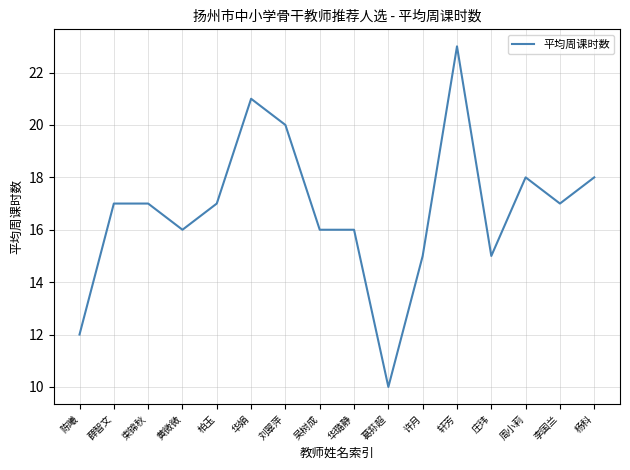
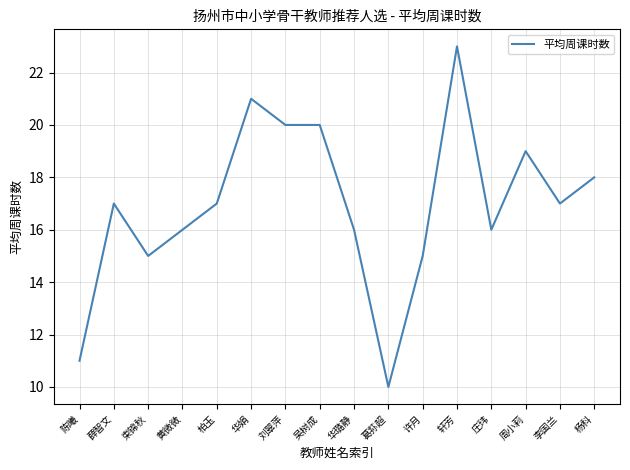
  {
-   "陈曦": 12,
+   "陈曦": 11,
    "薛智文": 17,
-   "束锦秋": 17,
+   "束锦秋": 15,
    "黄微微": 16,
    "柏玉": 17,
    "华娟": 21,
    "刘翠萍": 20,
-   "吴树成": 16,
+   "吴树成": 20,
    "华璐静": 16,
    "葛荪超": 10,
    "许月": 15,
    "轩芳": 23,
-   "庄玮": 15,
-   "周小莉": 18,
+   "庄玮": 16,
+   "周小莉": 19,
    "李国兰": 17,
    "杨科": 18
  }
